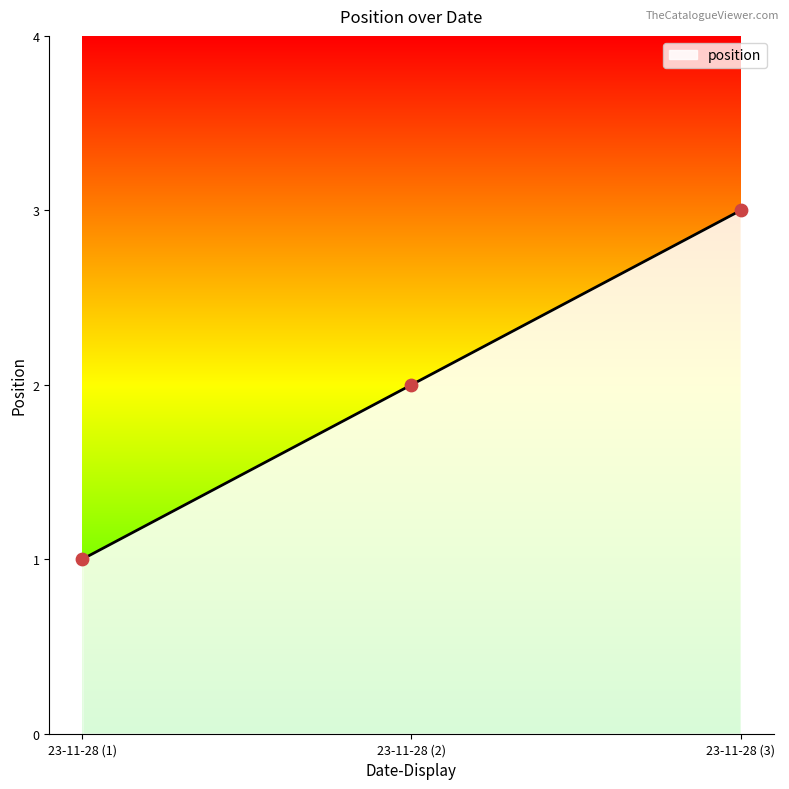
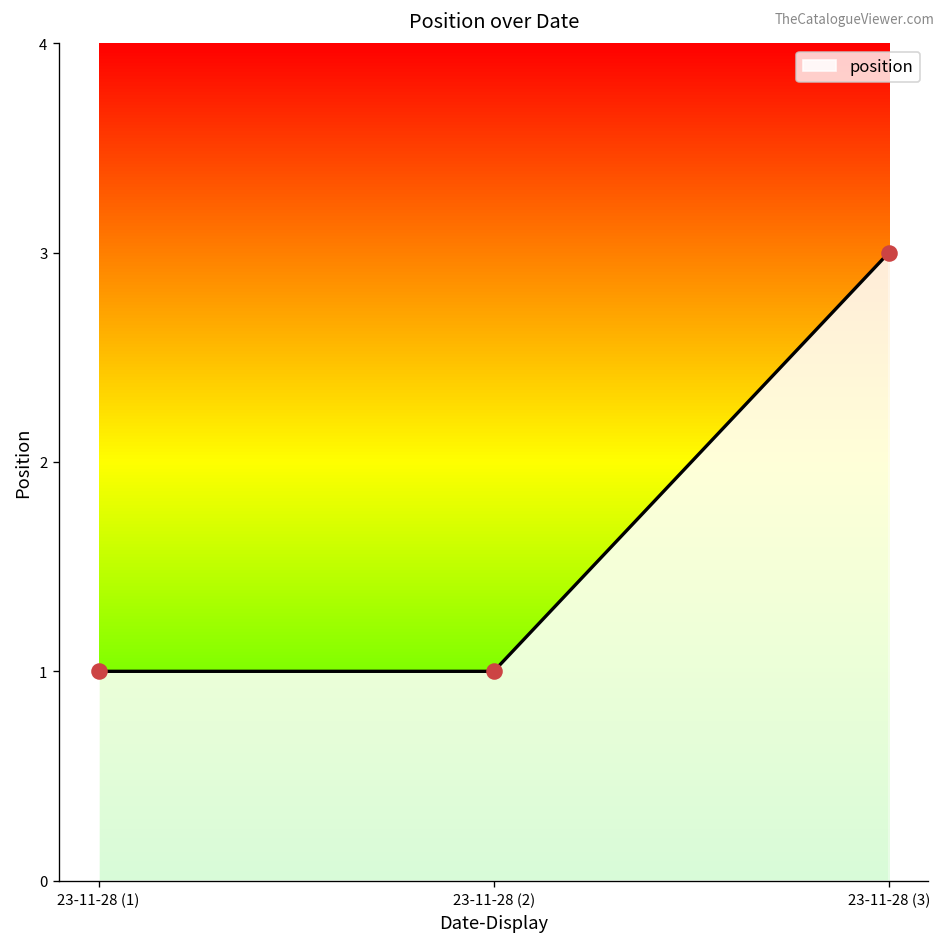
  {
    "23-11-28 (1)": 1,
-   "23-11-28 (2)": 2,
+   "23-11-28 (2)": 1,
    "23-11-28 (3)": 3
  }
